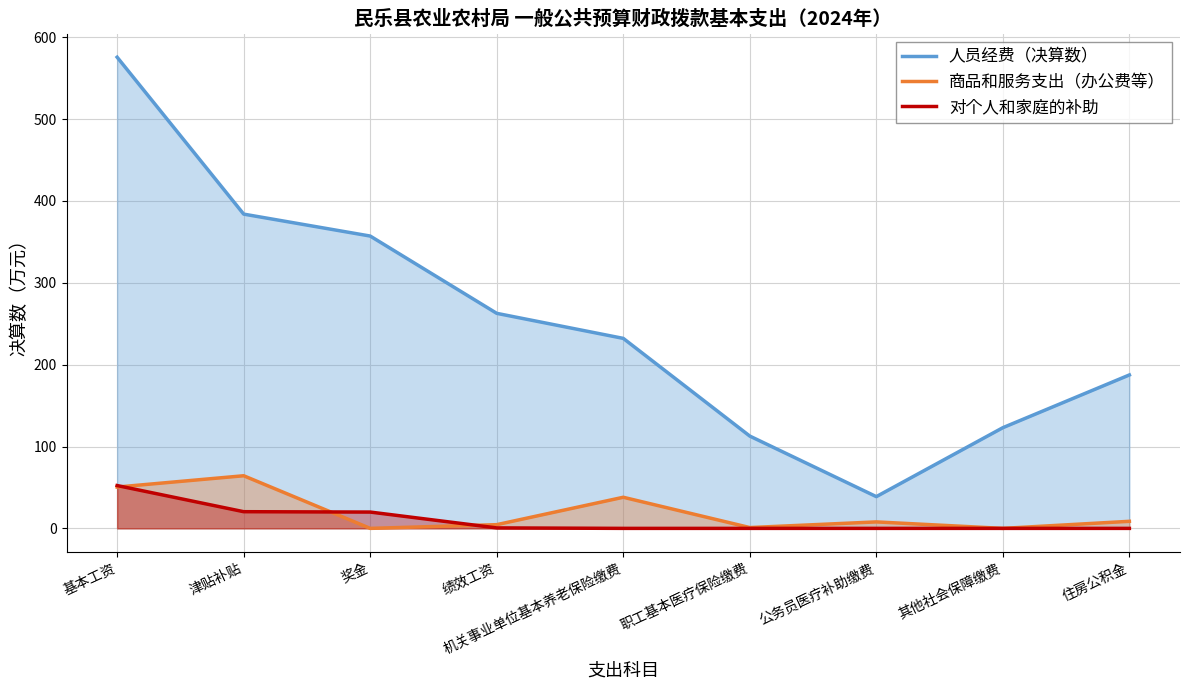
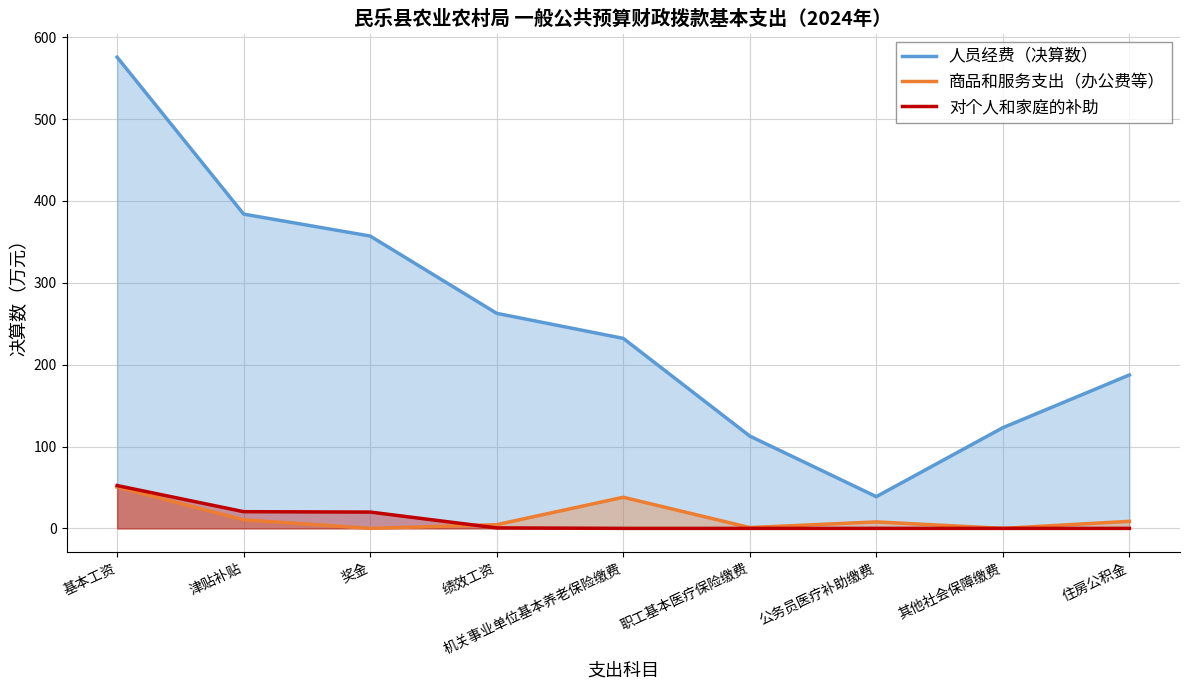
  {
    "人员经费（决算数）": {
      "基本工资": 580,
      "津贴补贴": 380,
      "奖金": 360,
      "绩效工资": 260,
      "机关事业单位基本养老保险缴费": 230,
      "职工基本医疗保险缴费": 110,
      "公务员医疗补助缴费": 40,
      "其他社会保障缴费": 120,
      "住房公积金": 190
    },
    "商品和服务支出（办公费等）": {
-     "津贴补贴": 60,
+     "津贴补贴": 10,
      "奖金": 0,
      "绩效工资": 0,
      "机关事业单位基本养老保险缴费": 40,
      "公务员医疗补助缴费": 10,
      "住房公积金": 10
    },
    "对个人和家庭的补助": {
      "津贴补贴": 20,
      "奖金": 20,
      "绩效工资": 0,
      "机关事业单位基本养老保险缴费": 0,
      "公务员医疗补助缴费": 0,
      "住房公积金": 0
    }
  }
